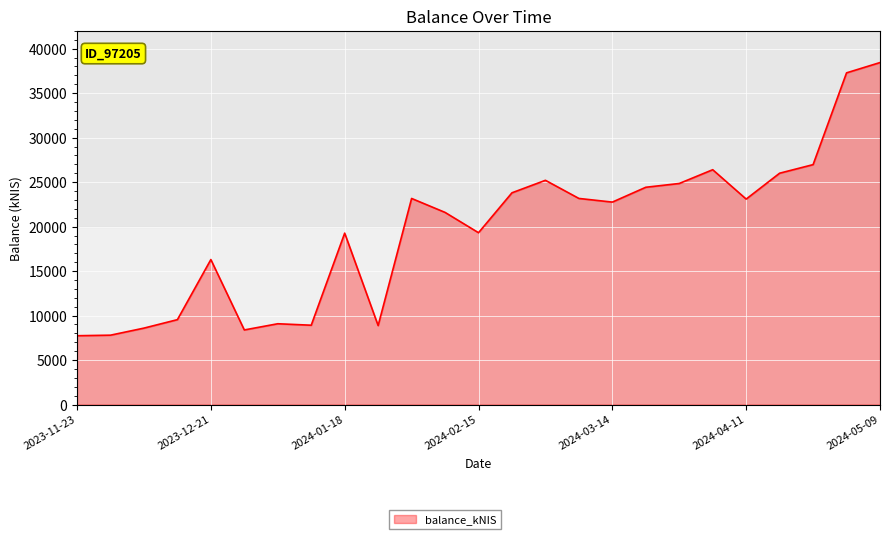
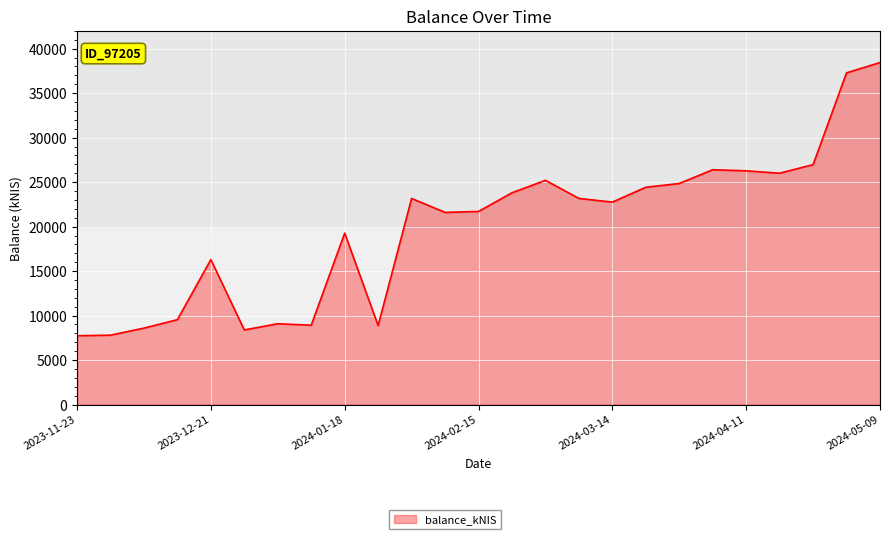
  {
    "2023-11-23": 8000,
    "2023-12-21": 16000,
    "2024-01-18": 19000,
-   "2024-02-15": 19000,
+   "2024-02-15": 22000,
    "2024-03-14": 23000,
-   "2024-04-11": 23000,
+   "2024-04-11": 26000,
    "2024-05-09": 38000
  }
